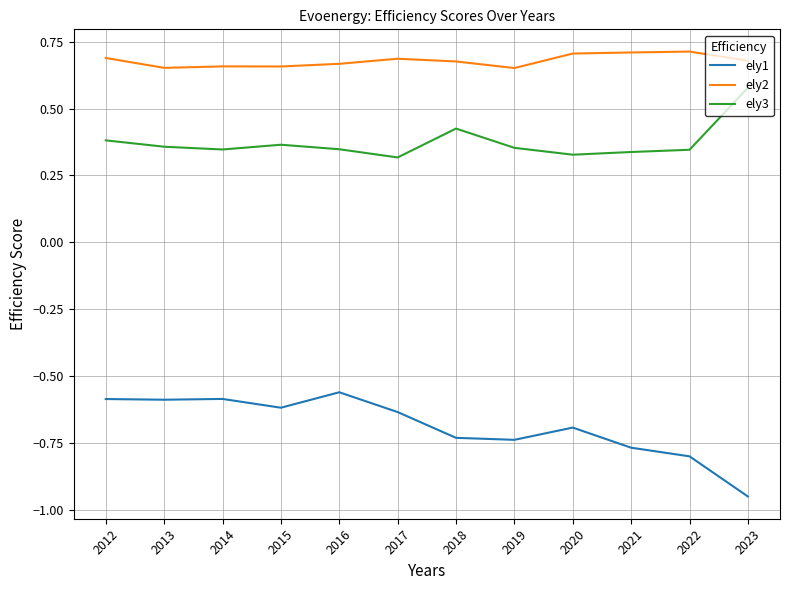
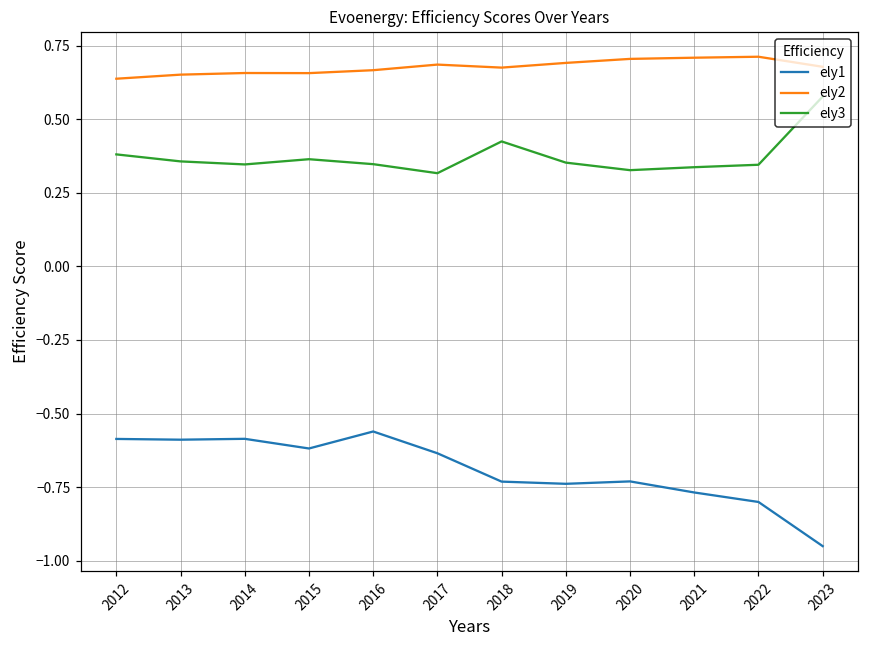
  {
    "ely1": {
      "2012": -0.59,
      "2013": -0.59,
      "2014": -0.59,
      "2015": -0.62,
      "2016": -0.56,
      "2017": -0.64,
      "2018": -0.73,
      "2019": -0.74,
-     "2020": -0.69,
+     "2020": -0.73,
      "2021": -0.77,
      "2022": -0.80,
      "2023": -0.95
    },
    "ely2": {
-     "2012": 0.69,
+     "2012": 0.64,
      "2013": 0.65,
      "2014": 0.66,
      "2015": 0.66,
      "2016": 0.67,
      "2017": 0.69,
      "2018": 0.68,
-     "2019": 0.65,
+     "2019": 0.69,
      "2020": 0.71,
      "2021": 0.71,
      "2022": 0.71
    },
    "ely3": {
      "2012": 0.38,
      "2013": 0.36,
      "2014": 0.35,
      "2015": 0.36,
      "2016": 0.35,
      "2017": 0.32,
      "2018": 0.43,
      "2019": 0.35,
      "2020": 0.33,
      "2021": 0.34,
      "2022": 0.35
    }
  }
